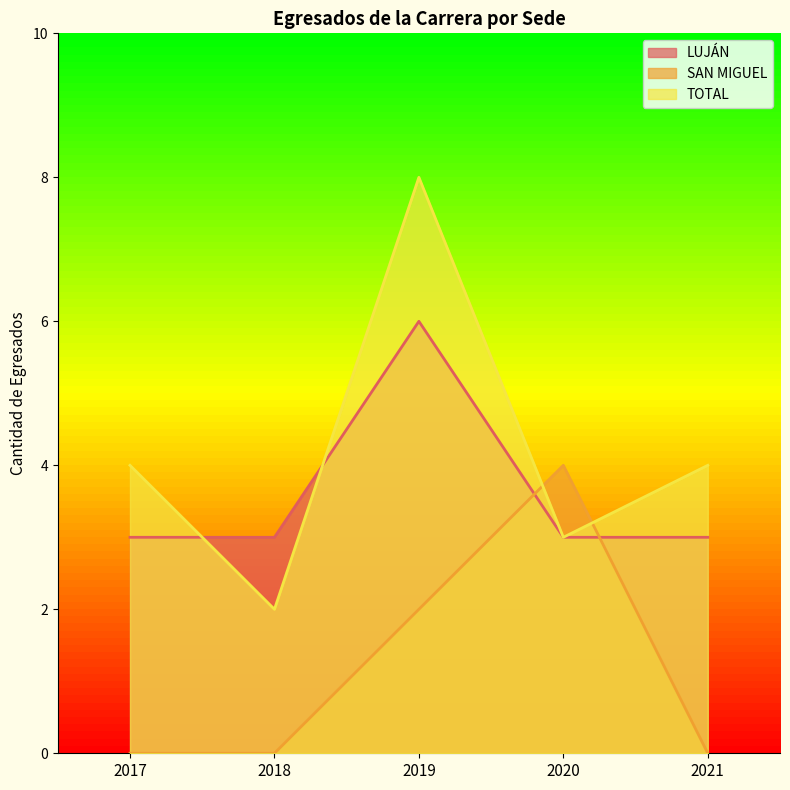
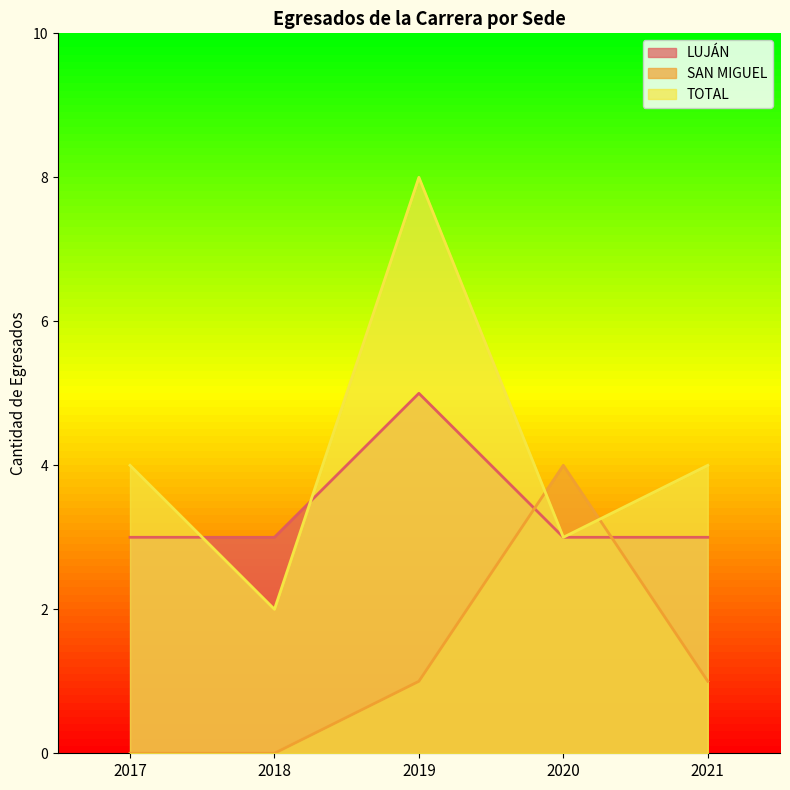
  {
    "LUJÁN": {
      "2017": 3,
      "2018": 3,
-     "2019": 6,
+     "2019": 5,
      "2021": 3
    },
    "SAN MIGUEL": {
      "2017": 0,
      "2018": 0,
-     "2019": 2,
+     "2019": 1,
      "2020": 4,
-     "2021": 0
+     "2021": 1
    },
    "TOTAL": {
      "2017": 4,
      "2018": 2,
      "2019": 8,
      "2021": 4
    }
  }
